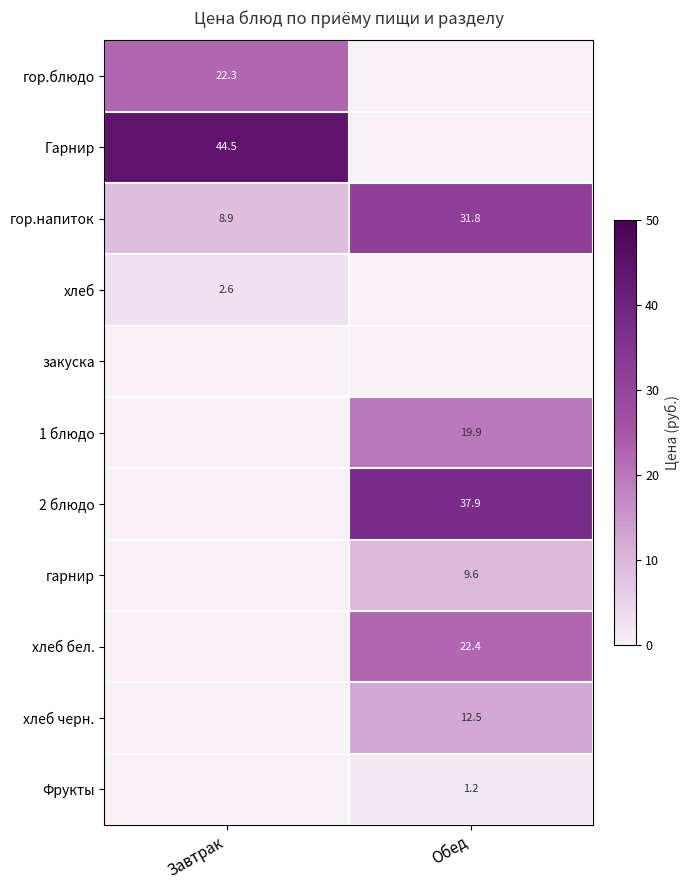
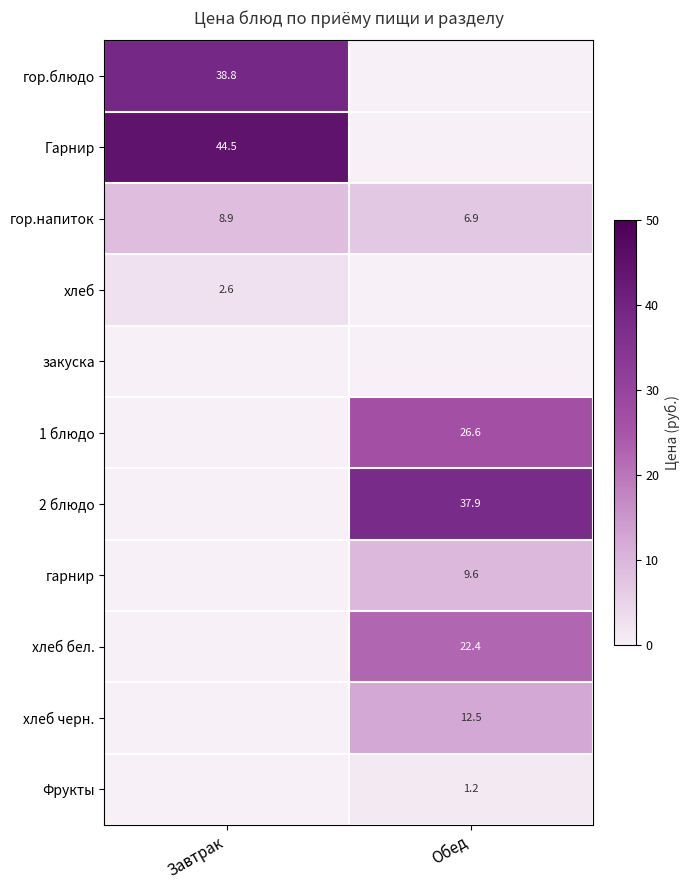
  {
    "гор.блюдо": {
-     "Завтрак": 22.3
+     "Завтрак": 38.8
    },
    "Гарнир": {
      "Завтрак": 44.5
    },
    "гор.напиток": {
      "Завтрак": 8.9,
-     "Обед": 31.8
+     "Обед": 6.9
    },
    "хлеб": {
      "Завтрак": 2.6
    },
    "1 блюдо": {
-     "Обед": 19.9
+     "Обед": 26.6
    },
    "2 блюдо": {
      "Обед": 37.9
    },
    "гарнир": {
      "Обед": 9.6
    },
    "хлеб бел.": {
      "Обед": 22.4
    },
    "хлеб черн.": {
      "Обед": 12.5
    },
    "Фрукты": {
      "Обед": 1.2
    }
  }
